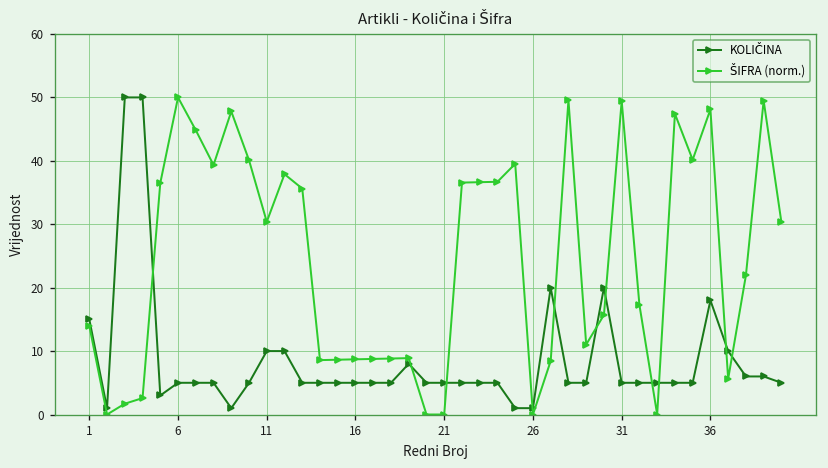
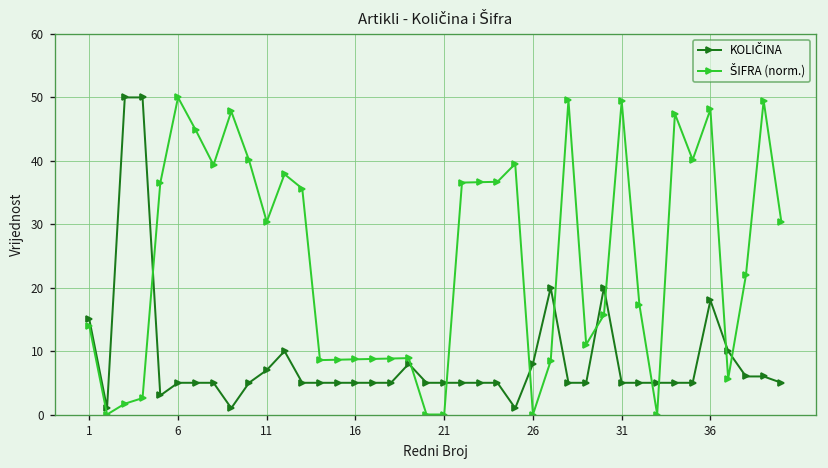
  {
    "KOLIČINA": {
      "1": 15,
      "6": 5,
-     "11": 10,
+     "11": 7,
      "16": 5,
      "21": 5,
-     "26": 1,
+     "26": 8,
      "31": 5,
      "36": 18
    },
    "ŠIFRA (norm.)": {
      "1": 14,
      "6": 50,
      "11": 30,
      "16": 9,
      "21": 0,
      "26": 0,
      "31": 49,
      "36": 48
    }
  }
